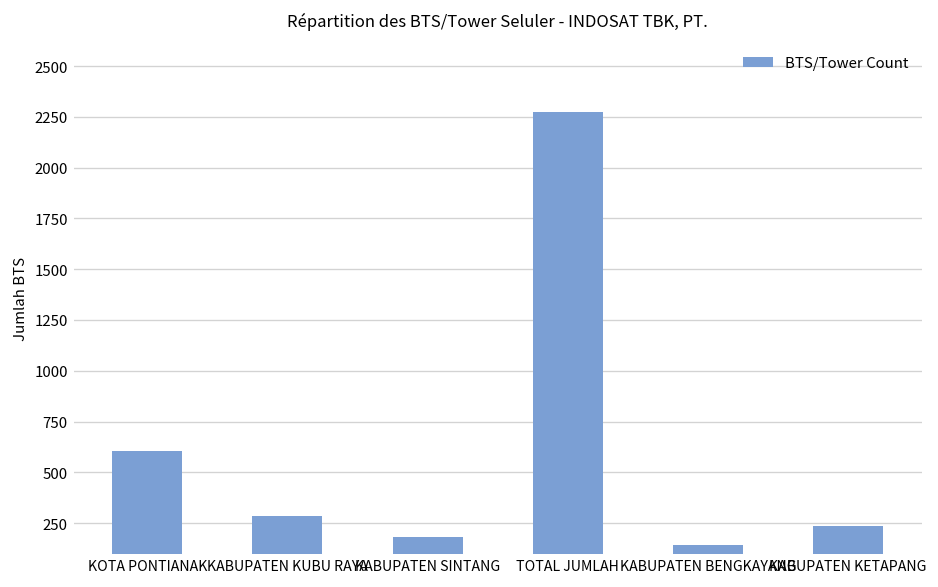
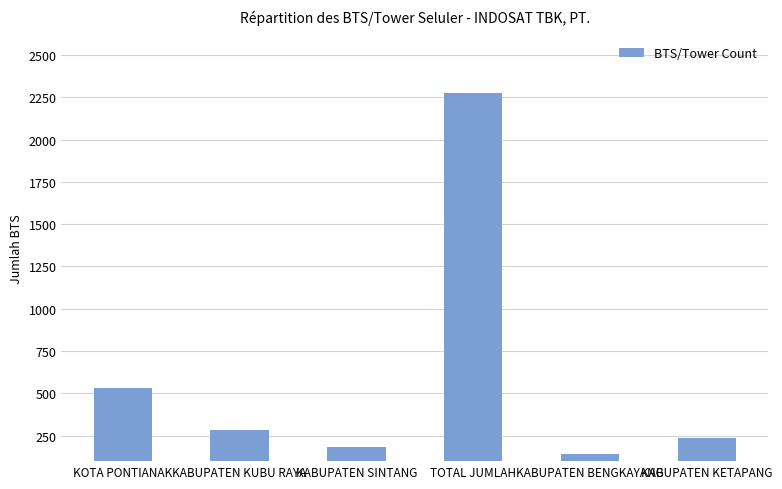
  {
-   "KOTA PONTIANAK": 600,
+   "KOTA PONTIANAK": 530,
    "KABUPATEN KUBU RAYA": 290,
    "KABUPATEN SINTANG": 180,
    "TOTAL JUMLAH": 2270
  }
